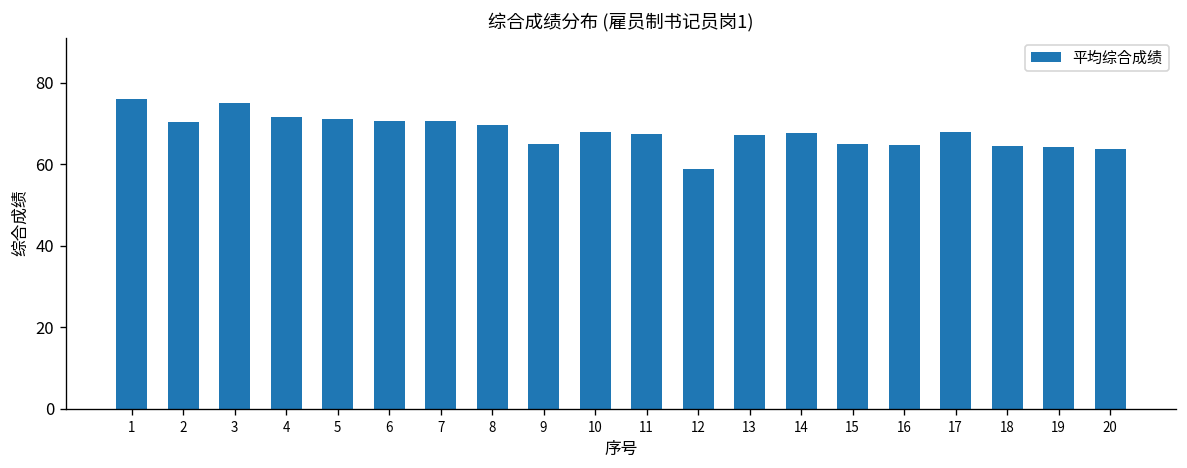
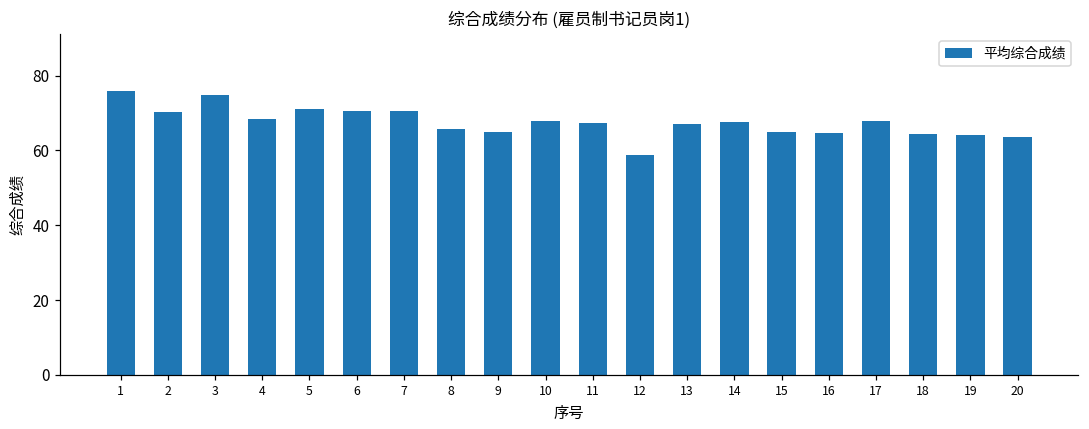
  {
    "1": 76,
    "2": 70,
    "3": 75,
-   "4": 72,
+   "4": 68,
    "5": 71,
    "6": 71,
    "7": 71,
-   "8": 70,
+   "8": 66,
    "9": 65,
    "10": 68,
    "11": 67,
    "12": 59,
    "13": 67,
    "14": 68,
    "15": 65,
    "16": 65,
    "17": 68,
    "18": 64,
    "19": 64,
    "20": 64
  }
